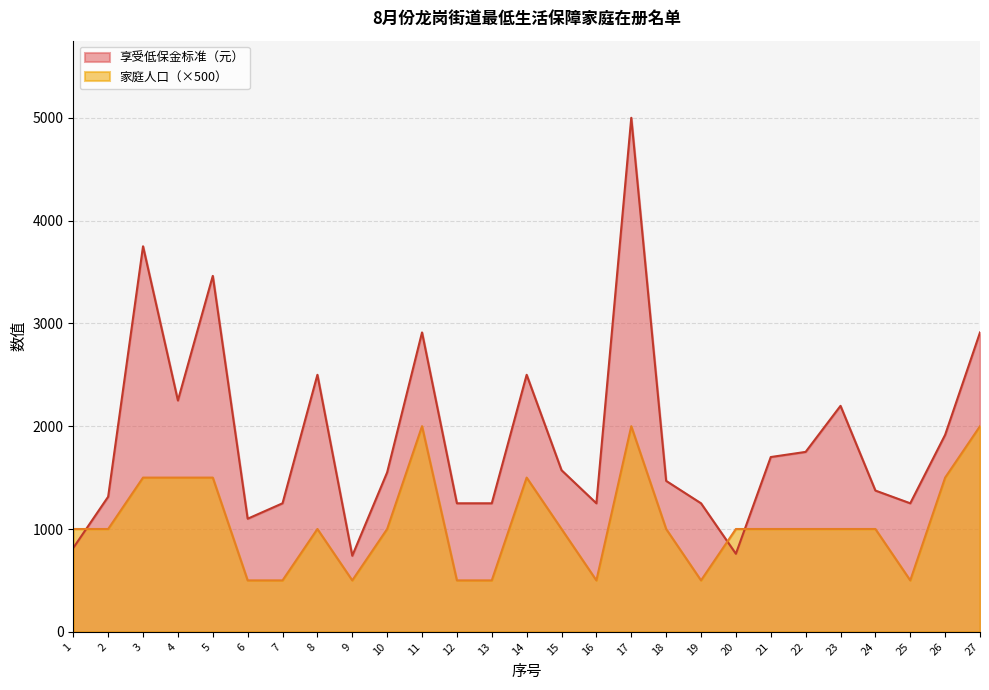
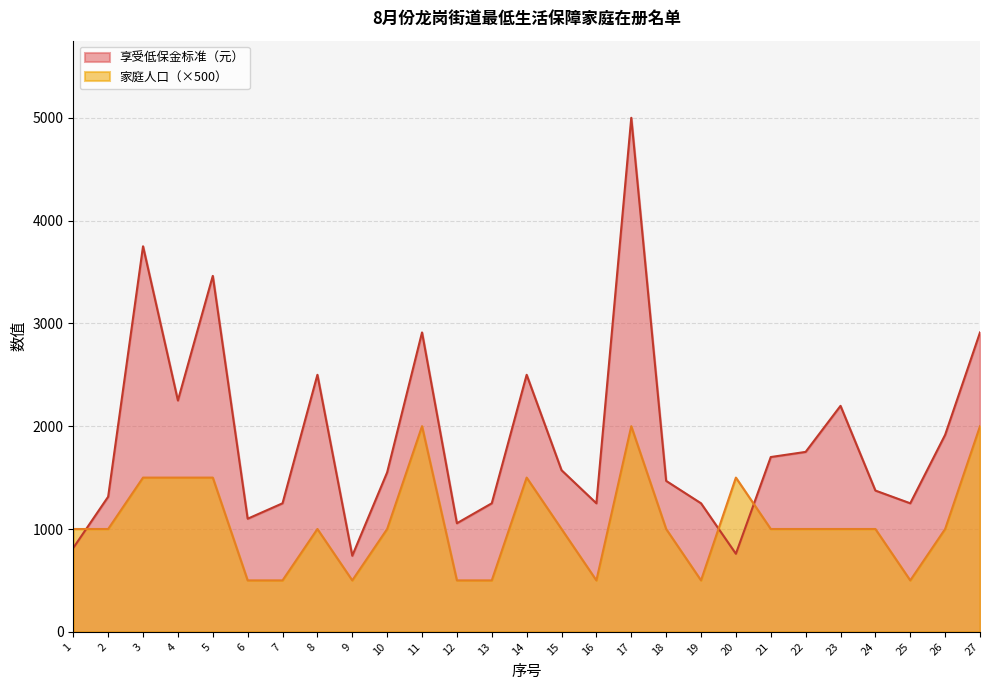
  {
    "享受低保金标准（元）": {
      "1": 820,
      "2": 1310,
      "3": 3750,
      "4": 2250,
      "5": 3460,
      "6": 1100,
      "7": 1250,
      "8": 2500,
      "9": 740,
      "10": 1550,
      "11": 2910,
-     "12": 1250,
+     "12": 1060,
      "13": 1250,
      "14": 2500,
      "15": 1570,
      "16": 1250,
      "17": 5000,
      "18": 1470,
      "19": 1250,
      "20": 760,
      "21": 1700,
      "22": 1750,
      "23": 2200,
      "24": 1370,
      "25": 1250,
      "26": 1920,
      "27": 2910
    },
    "家庭人口（×500）": {
      "1": 1000,
      "2": 1000,
      "3": 1500,
      "4": 1500,
      "5": 1500,
      "6": 500,
      "7": 500,
      "8": 1000,
      "9": 500,
      "10": 1000,
      "11": 2000,
      "12": 500,
      "13": 500,
      "14": 1500,
      "15": 1000,
      "16": 500,
      "17": 2000,
      "18": 1000,
      "19": 500,
-     "20": 1000,
+     "20": 1500,
      "21": 1000,
      "22": 1000,
      "23": 1000,
      "24": 1000,
      "25": 500,
-     "26": 1500,
+     "26": 1000,
      "27": 2000
    }
  }
